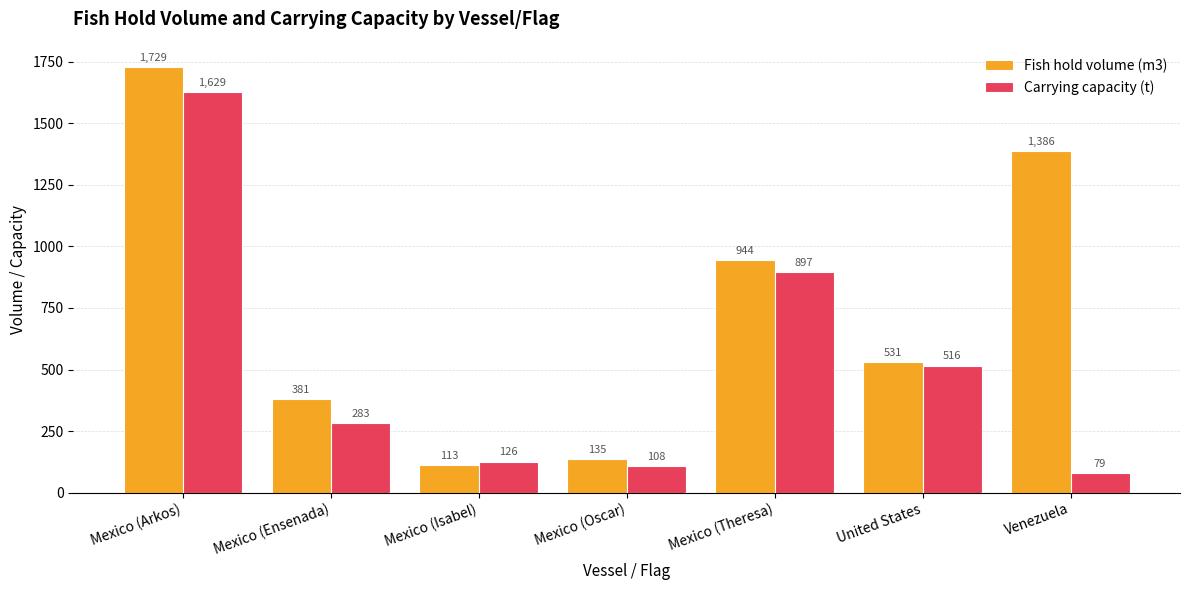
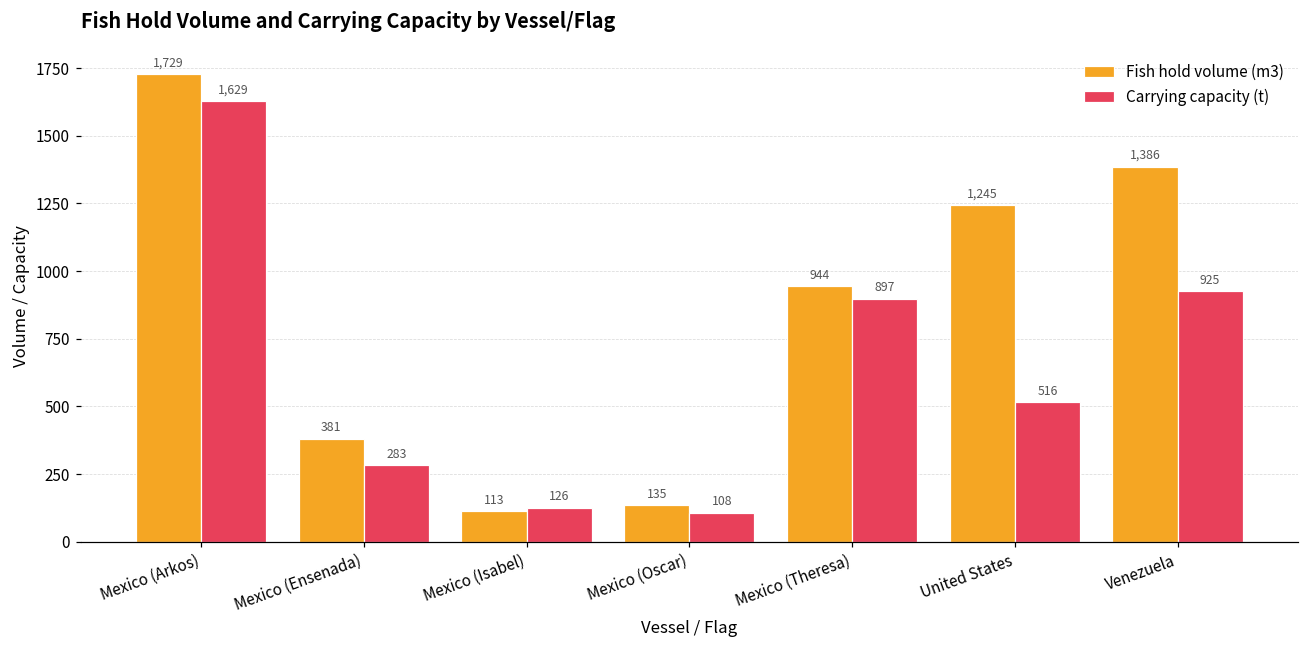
  {
    "Fish hold volume (m3)": {
      "Mexico (Arkos)": "1,729",
      "Mexico (Ensenada)": "381",
      "Mexico (Isabel)": "113",
      "Mexico (Oscar)": "135",
      "Mexico (Theresa)": "944",
-     "United States": "531",
+     "United States": "1,245",
      "Venezuela": "1,386"
    },
    "Carrying capacity (t)": {
      "Mexico (Arkos)": "1,629",
      "Mexico (Ensenada)": "283",
      "Mexico (Isabel)": "126",
      "Mexico (Oscar)": "108",
      "Mexico (Theresa)": "897",
      "United States": "516",
-     "Venezuela": "79"
+     "Venezuela": "925"
    }
  }
